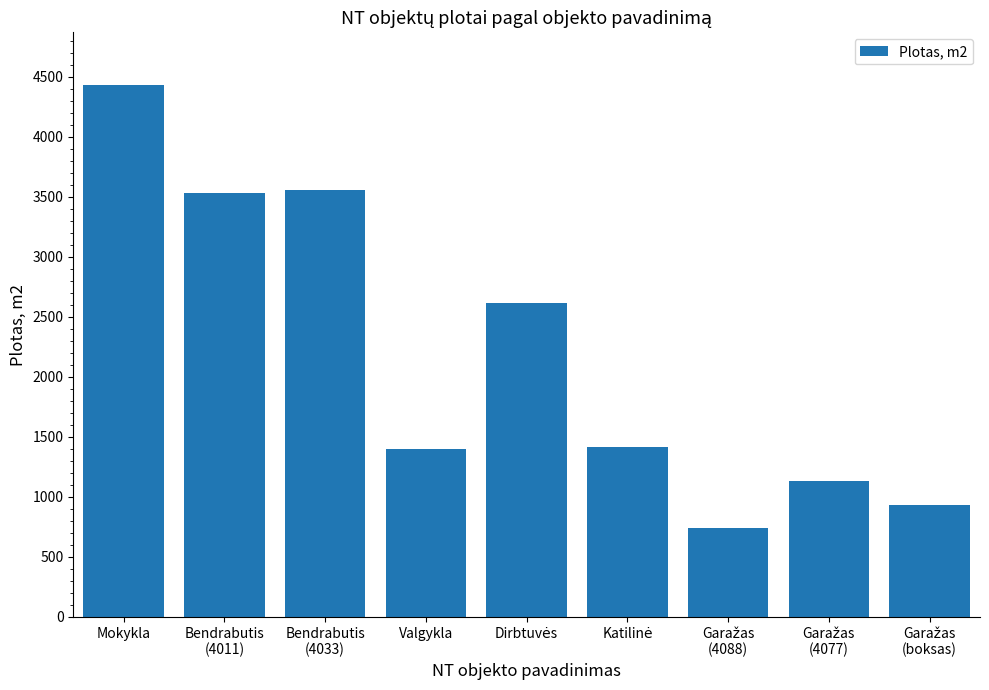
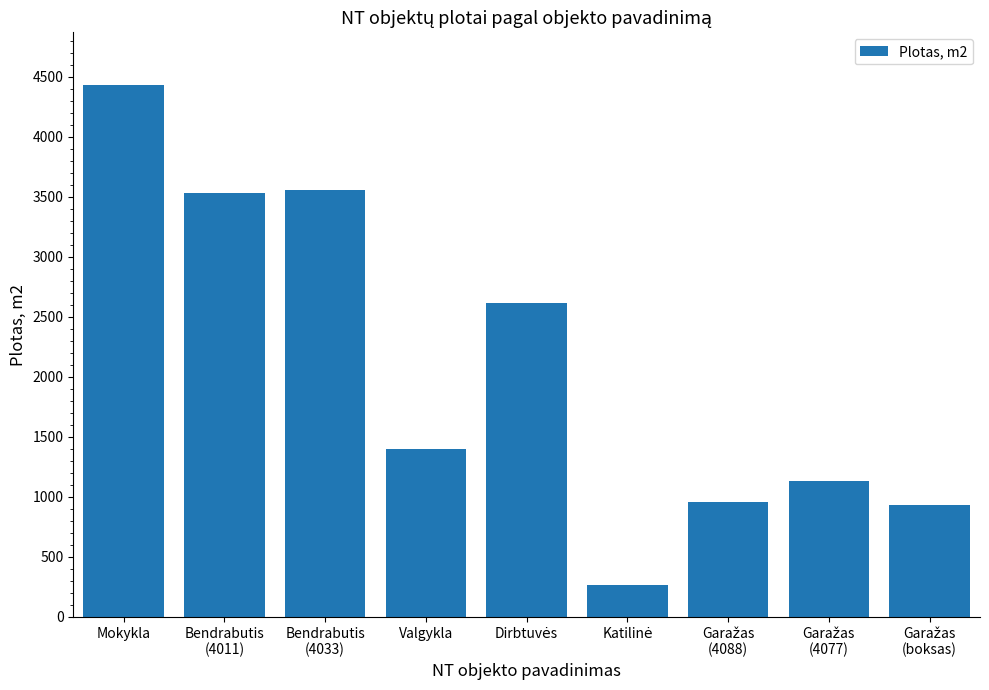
  {
    "Mokykla": 4430,
    "Bendrabutis (4011)": 3530,
    "Bendrabutis (4033)": 3550,
    "Valgykla": 1400,
    "Dirbtuvės": 2620,
-   "Katilinė": 1420,
-   "Garažas (4088)": 740,
+   "Katilinė": 270,
+   "Garažas (4088)": 960,
    "Garažas (4077)": 1130,
    "Garažas (boksas)": 930
  }
